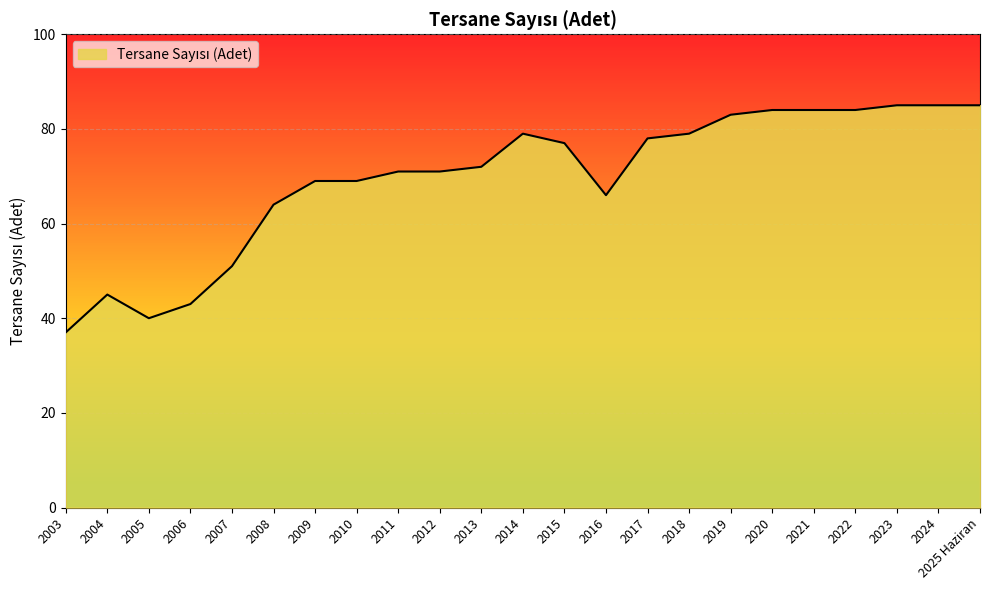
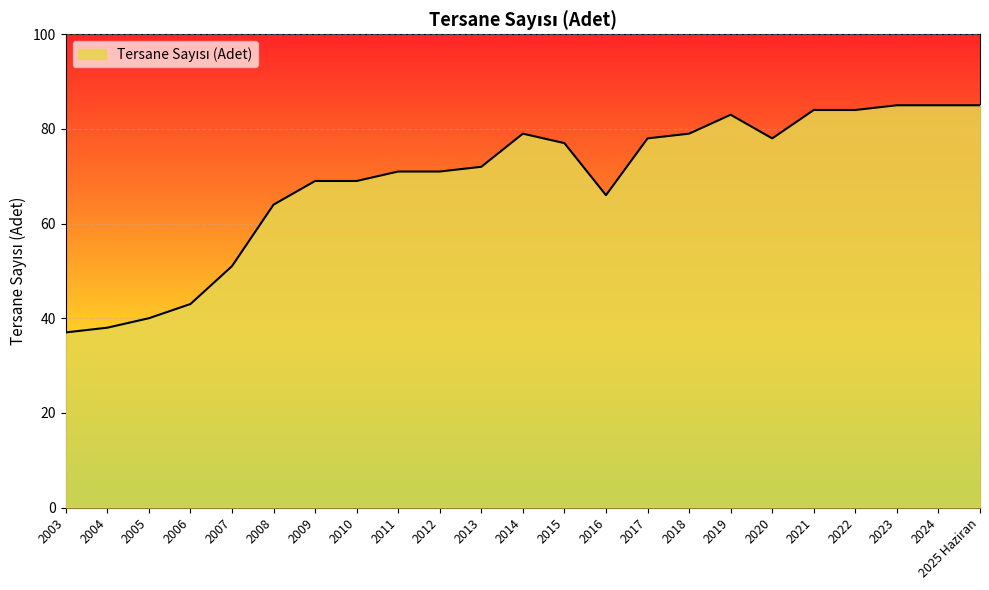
  {
    "2003": 37,
-   "2004": 45,
+   "2004": 38,
    "2005": 40,
    "2006": 43,
    "2007": 51,
    "2008": 64,
    "2009": 69,
    "2010": 69,
    "2011": 71,
    "2012": 71,
    "2013": 72,
    "2014": 79,
    "2015": 77,
    "2016": 66,
    "2017": 78,
    "2018": 79,
    "2019": 83,
-   "2020": 84,
+   "2020": 78,
    "2021": 84,
    "2022": 84,
    "2023": 85,
    "2024": 85,
    "2025 Haziran": 85
  }
